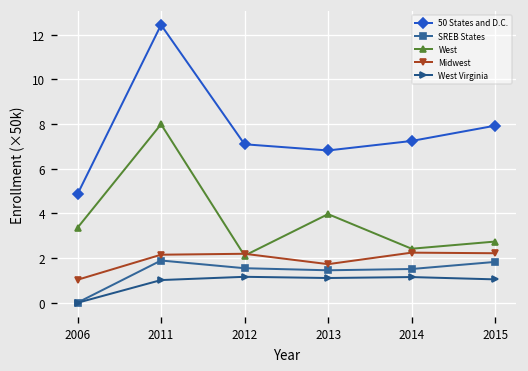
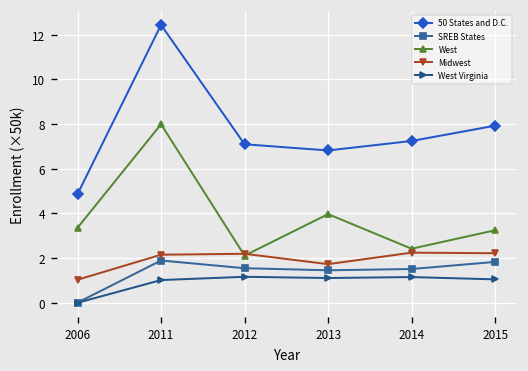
  {
    "West": {
      "2006": 3.4,
      "2011": 8.0,
      "2013": 4.0,
      "2014": 2.4,
-     "2015": 2.7
+     "2015": 3.2
    },
    "Midwest": {
      "2006": 1.0,
      "2011": 2.2,
      "2013": 1.7,
      "2014": 2.2,
      "2015": 2.2
    }
  }
